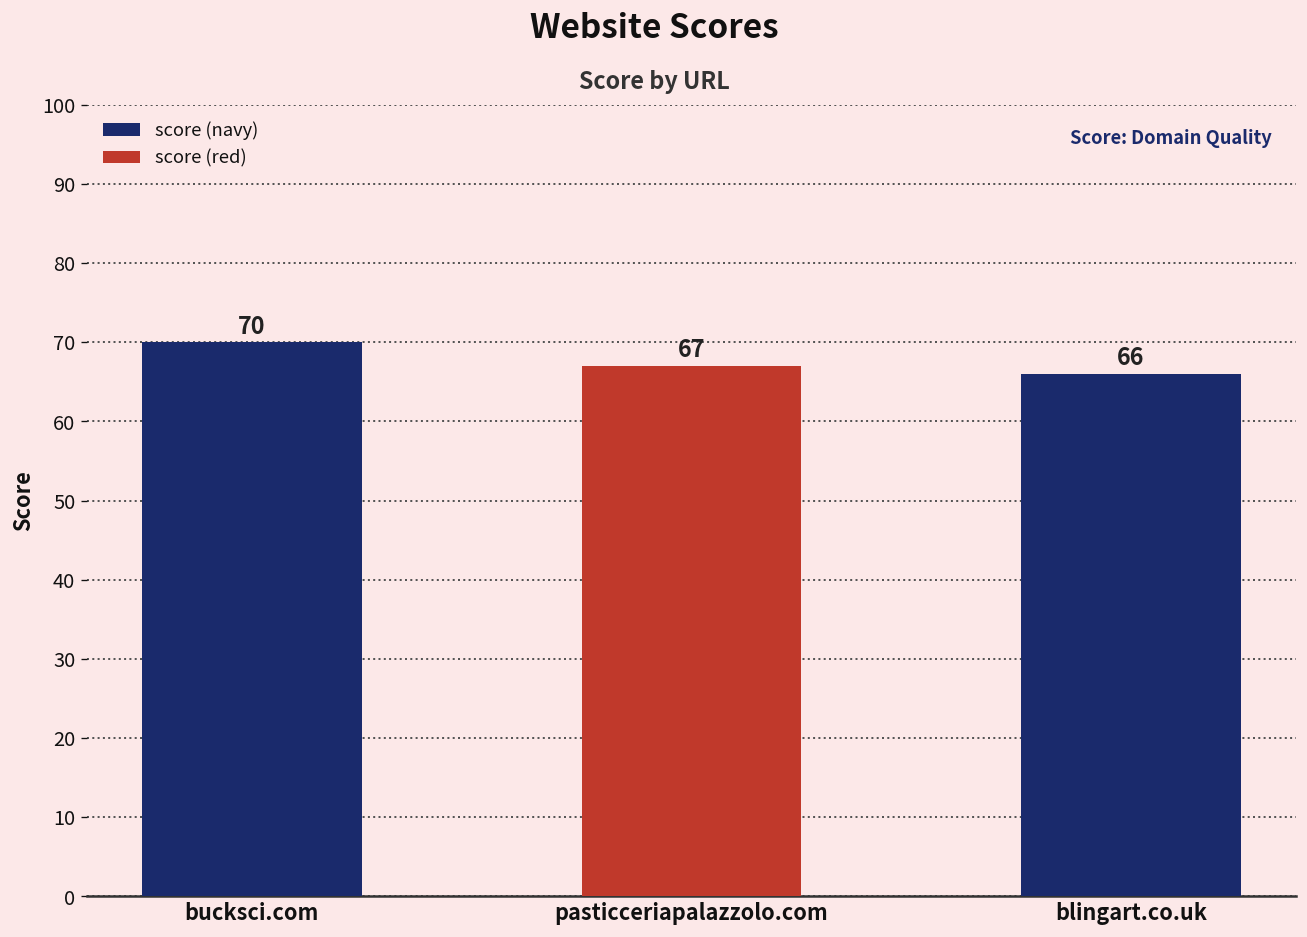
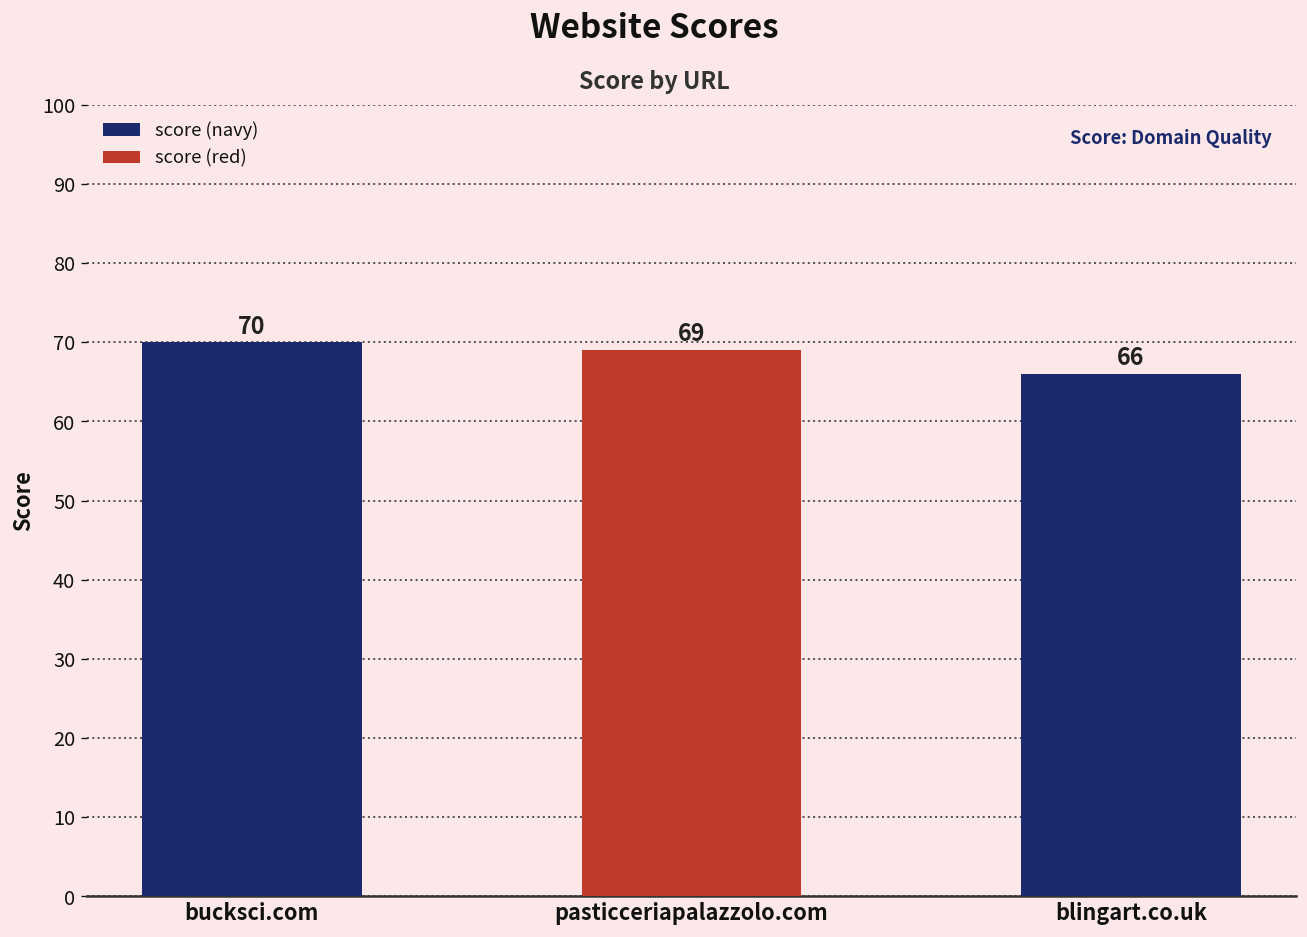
  {
    "bucksci.com": 70,
-   "pasticceriapalazzolo.com": 67,
+   "pasticceriapalazzolo.com": 69,
    "blingart.co.uk": 66
  }
